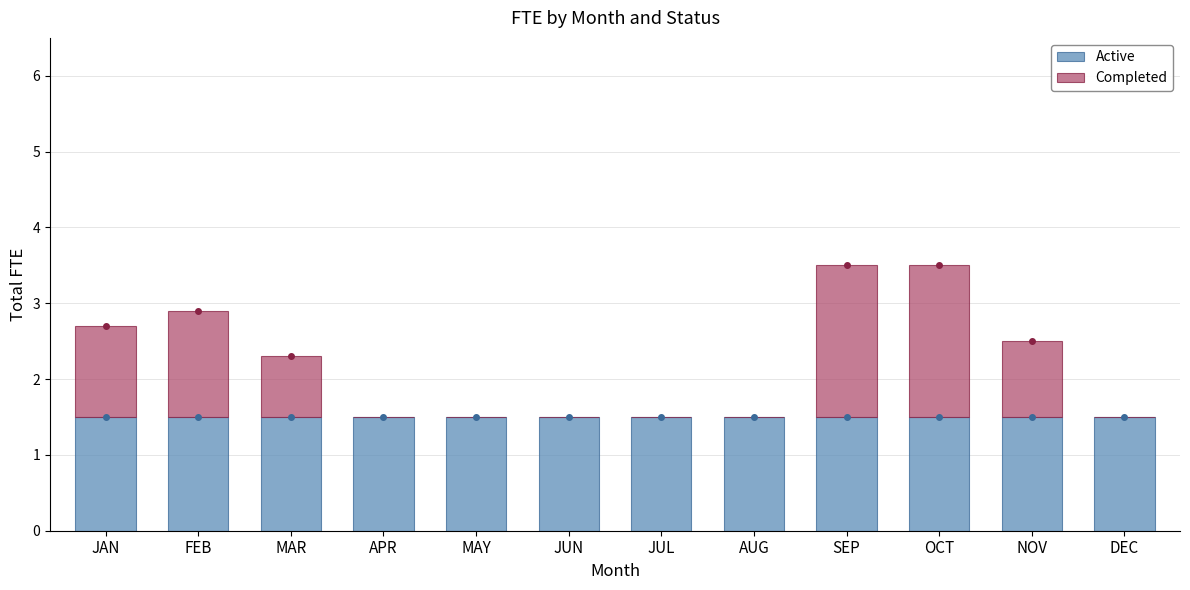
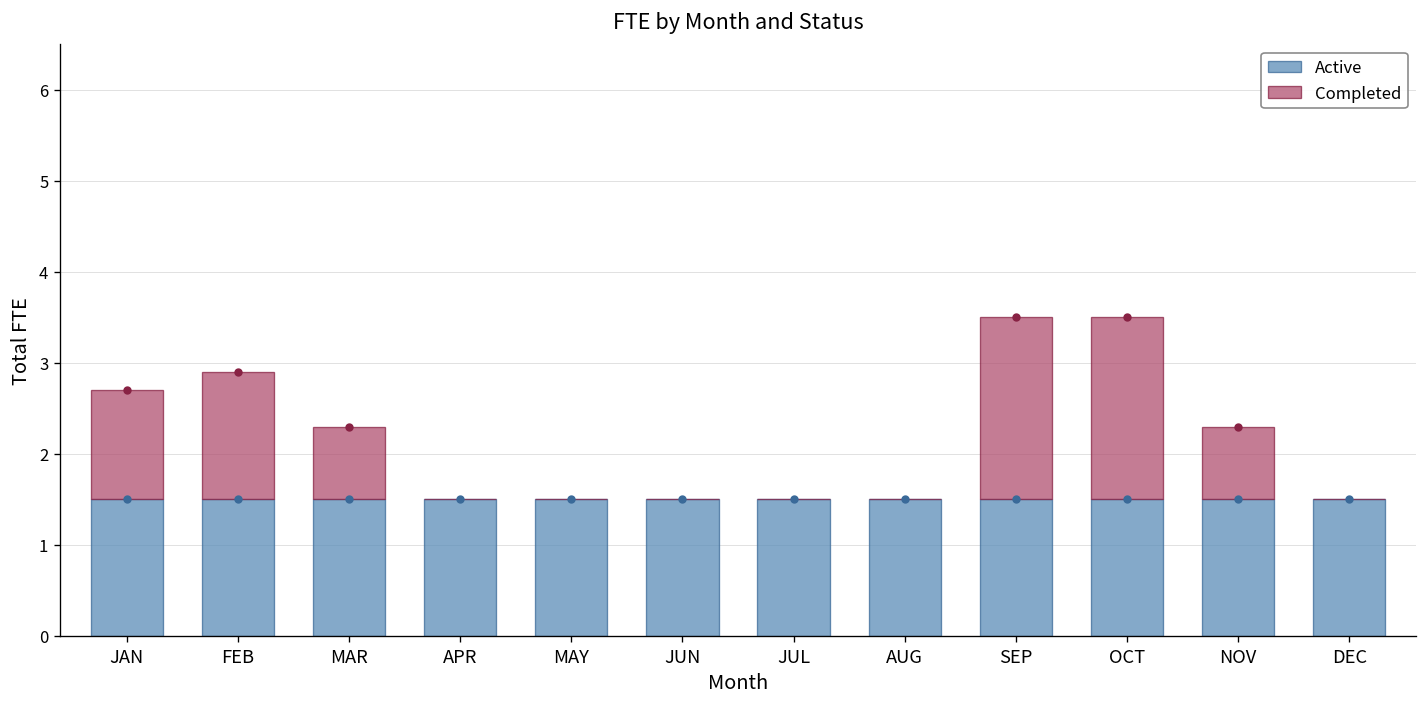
  {
    "Completed": {
      "JAN": 1.2,
      "FEB": 1.4,
      "MAR": 0.8,
      "APR": 0.0,
      "MAY": 0.0,
      "JUN": 0.0,
      "JUL": 0.0,
      "AUG": 0.0,
      "SEP": 2.0,
      "OCT": 2.0,
-     "NOV": 1.0,
+     "NOV": 0.8,
      "DEC": 0.0
    }
  }
